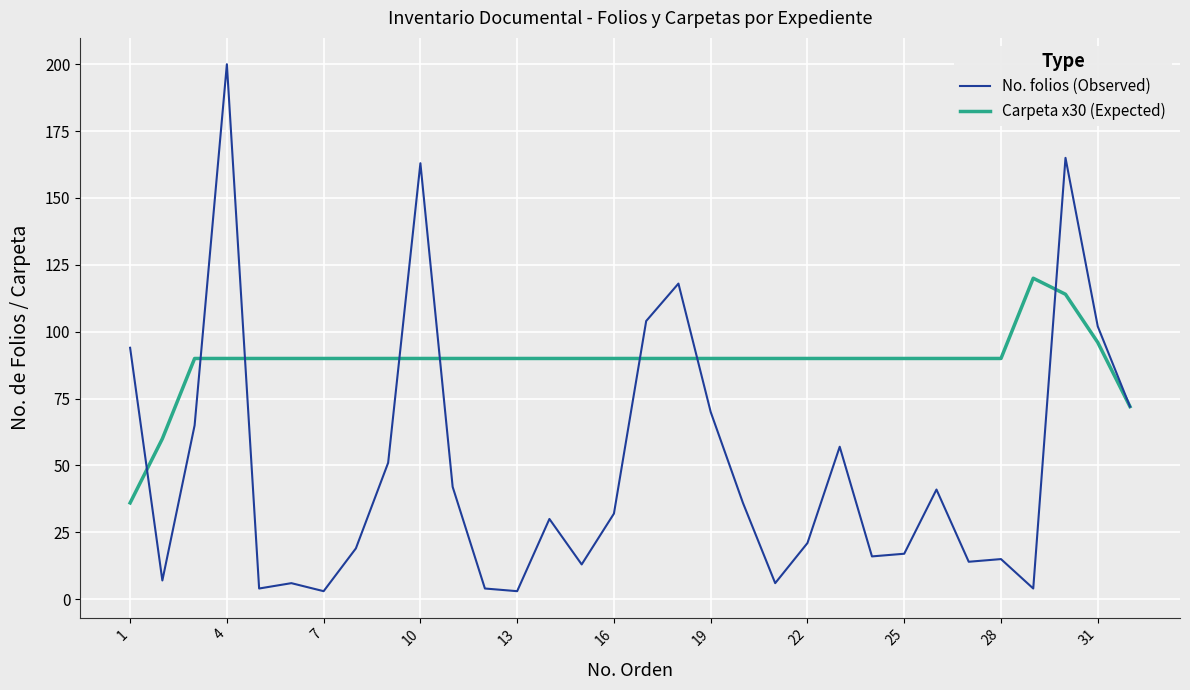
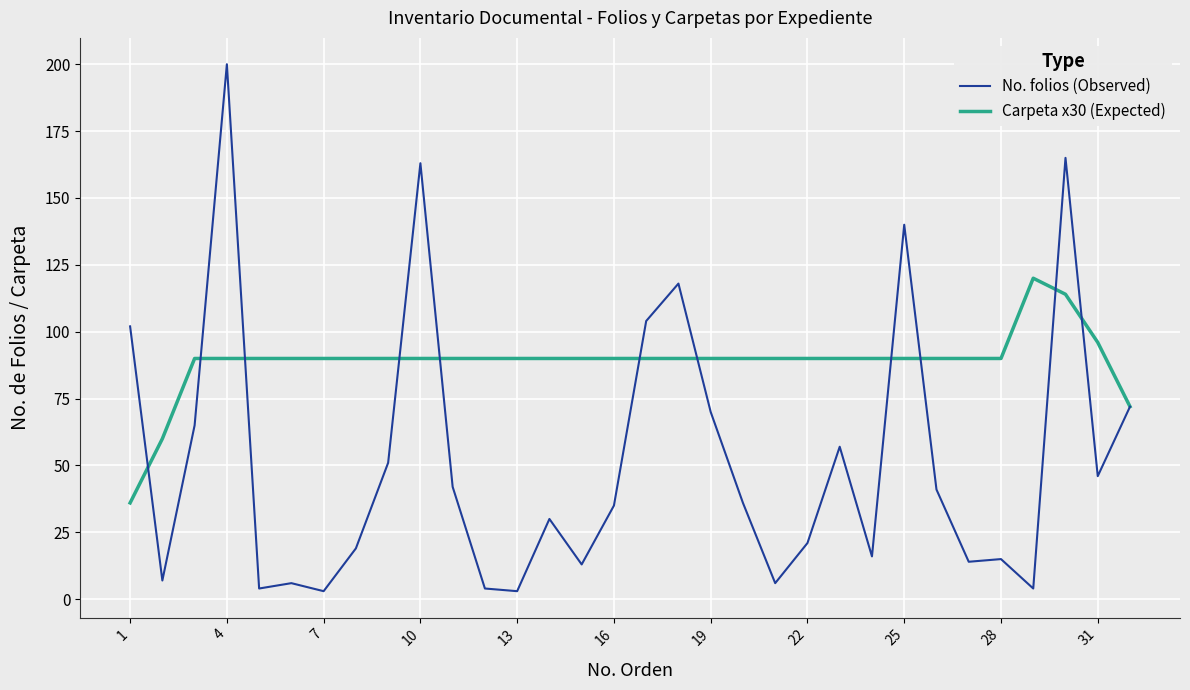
  {
    "No. folios (Observed)": {
-     "1": 94,
+     "1": 102,
      "4": 200,
      "7": 3,
      "10": 163,
      "13": 3,
-     "16": 32,
+     "16": 35,
      "19": 70,
      "22": 21,
-     "25": 17,
+     "25": 140,
      "28": 15,
-     "31": 102
+     "31": 46
    },
    "Carpeta x30 (Expected)": {
      "1": 36,
      "4": 90,
      "7": 90,
      "10": 90,
      "13": 90,
      "16": 90,
      "19": 90,
      "22": 90,
      "25": 90,
      "28": 90,
      "31": 96
    }
  }
